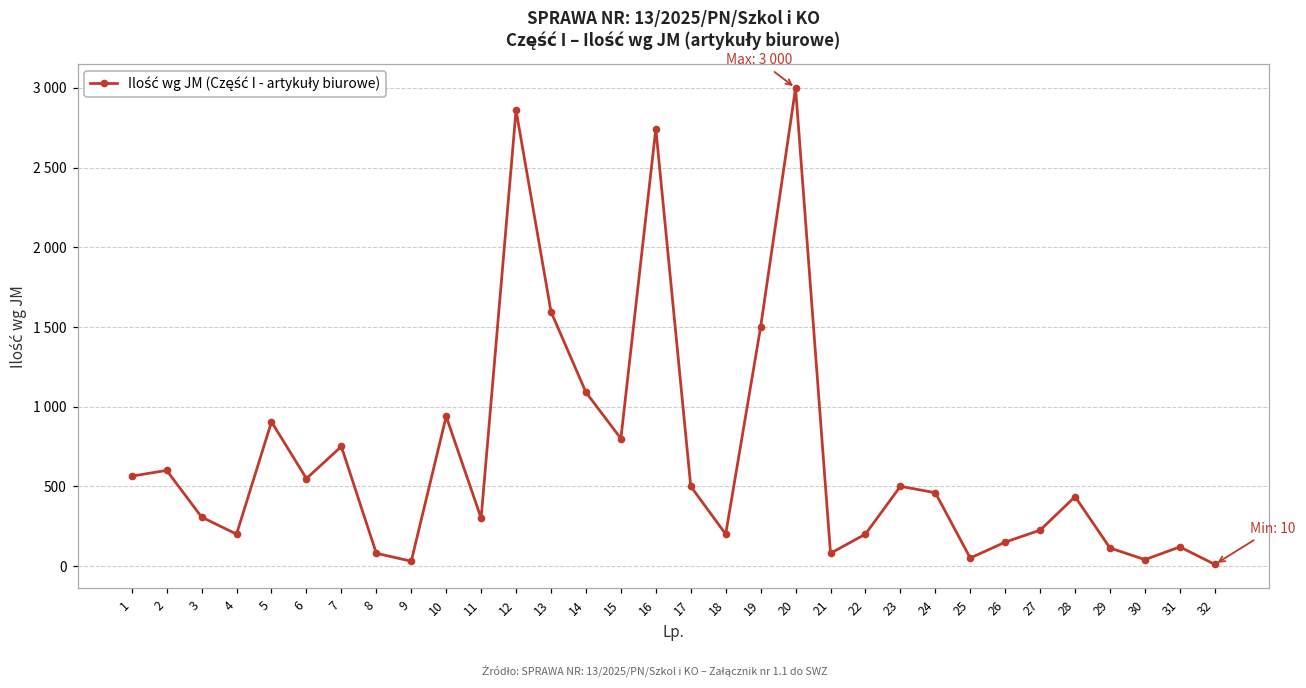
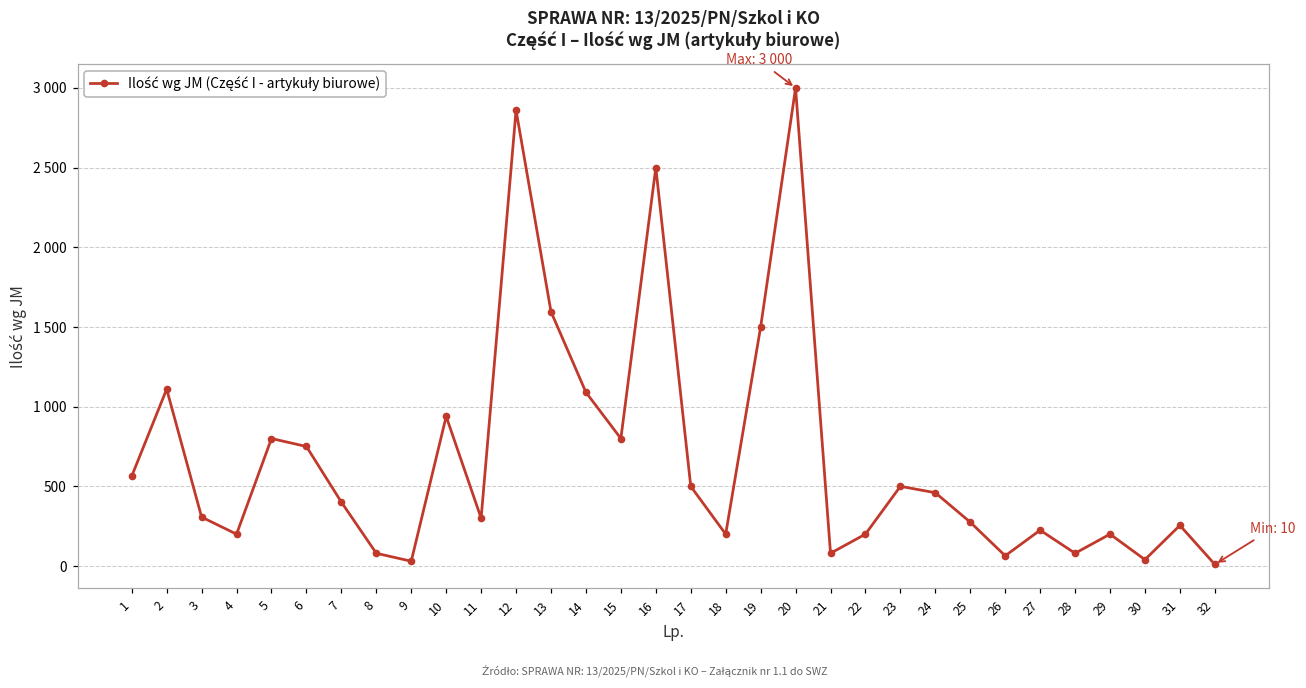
  {
    "1": 560,
-   "2": 600,
+   "2": 1110,
    "3": 310,
    "4": 200,
-   "5": 910,
-   "6": 550,
-   "7": 750,
+   "5": 800,
+   "6": 750,
+   "7": 400,
    "8": 80,
    "9": 30,
    "10": 940,
    "11": 300,
    "12": 2860,
    "13": 1600,
    "14": 1090,
    "15": 800,
-   "16": 2740,
+   "16": 2500,
    "17": 500,
    "18": 200,
    "19": 1500,
    "21": 80,
    "22": 200,
    "23": 500,
    "24": 460,
-   "25": 50,
-   "26": 150,
+   "25": 280,
+   "26": 60,
    "27": 230,
-   "28": 440,
-   "29": 110,
+   "28": 80,
+   "29": 200,
    "30": 40,
-   "31": 120
+   "31": 260
  }
